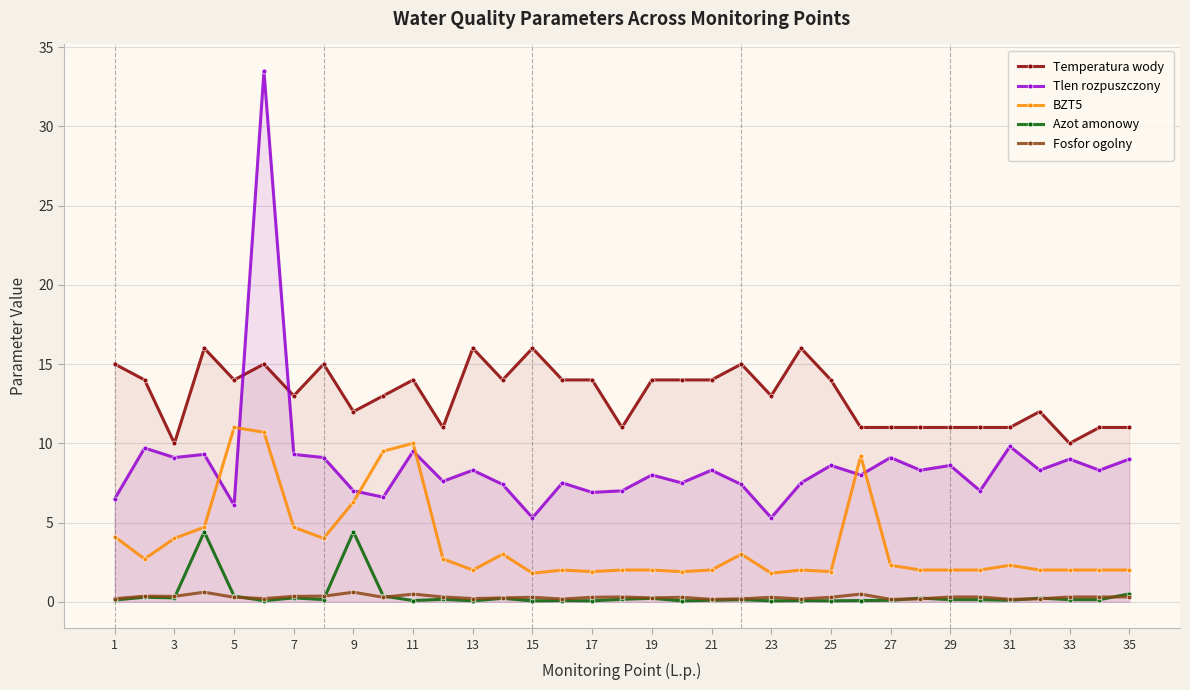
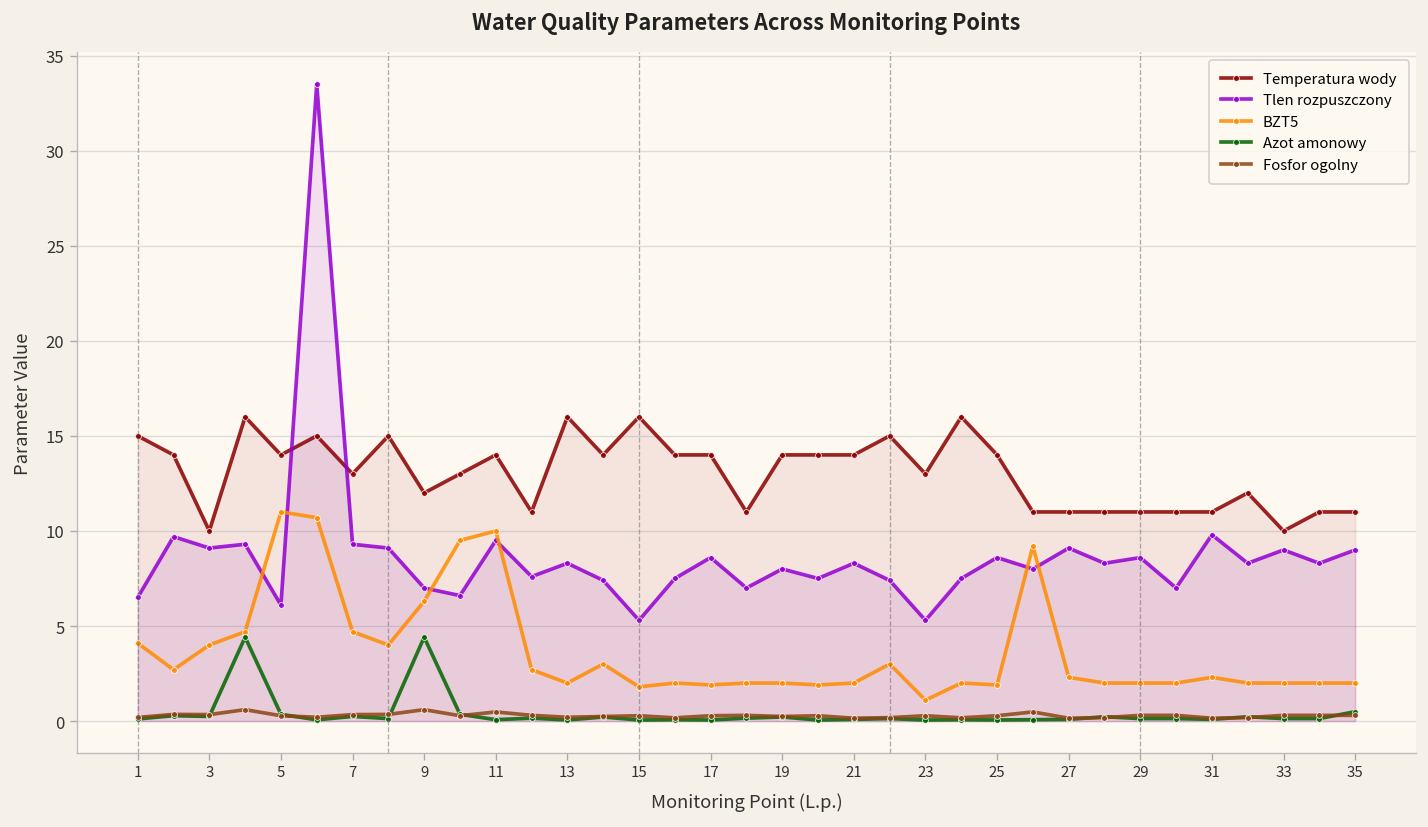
  {
    "Temperatura wody": {
      "1": 15.0,
      "3": 10.0,
      "5": 14.0,
      "7": 13.0,
      "9": 12.0,
      "11": 14.0,
      "13": 16.0,
      "15": 16.0,
      "17": 14.0,
      "19": 14.0,
      "21": 14.0,
      "23": 13.0,
      "25": 14.0,
      "27": 11.0,
      "29": 11.0,
      "31": 11.0,
      "33": 10.0,
      "35": 11.0
    },
    "Tlen rozpuszczony": {
      "1": 6.5,
      "3": 9.1,
      "5": 6.1,
      "7": 9.3,
      "9": 7.0,
      "11": 9.5,
      "13": 8.3,
      "15": 5.3,
-     "17": 6.9,
+     "17": 8.6,
      "19": 8.0,
      "21": 8.3,
      "23": 5.3,
      "25": 8.6,
      "27": 9.1,
      "29": 8.6,
      "31": 9.8,
      "33": 9.0,
      "35": 9.0
    },
    "BZT5": {
      "1": 4.1,
      "3": 4.0,
      "5": 11.0,
      "7": 4.7,
      "9": 6.3,
      "11": 10.0,
      "13": 2.0,
      "15": 1.8,
      "17": 1.9,
      "19": 2.0,
      "21": 2.0,
-     "23": 1.8,
+     "23": 1.1,
      "25": 1.9,
      "27": 2.3,
      "29": 2.0,
      "31": 2.3,
      "33": 2.0,
      "35": 2.0
    },
    "Azot amonowy": {
      "9": 4.4,
      "11": 0.1,
      "15": 0.1,
      "17": 0.1,
      "23": 0.1,
      "25": 0.1,
      "29": 0.1,
      "33": 0.1,
      "35": 0.5
    },
    "Fosfor ogolny": {
      "9": 0.6,
      "11": 0.5,
      "15": 0.3,
      "17": 0.3,
      "23": 0.3,
      "25": 0.3,
      "29": 0.3,
      "33": 0.3,
      "35": 0.3
    }
  }
